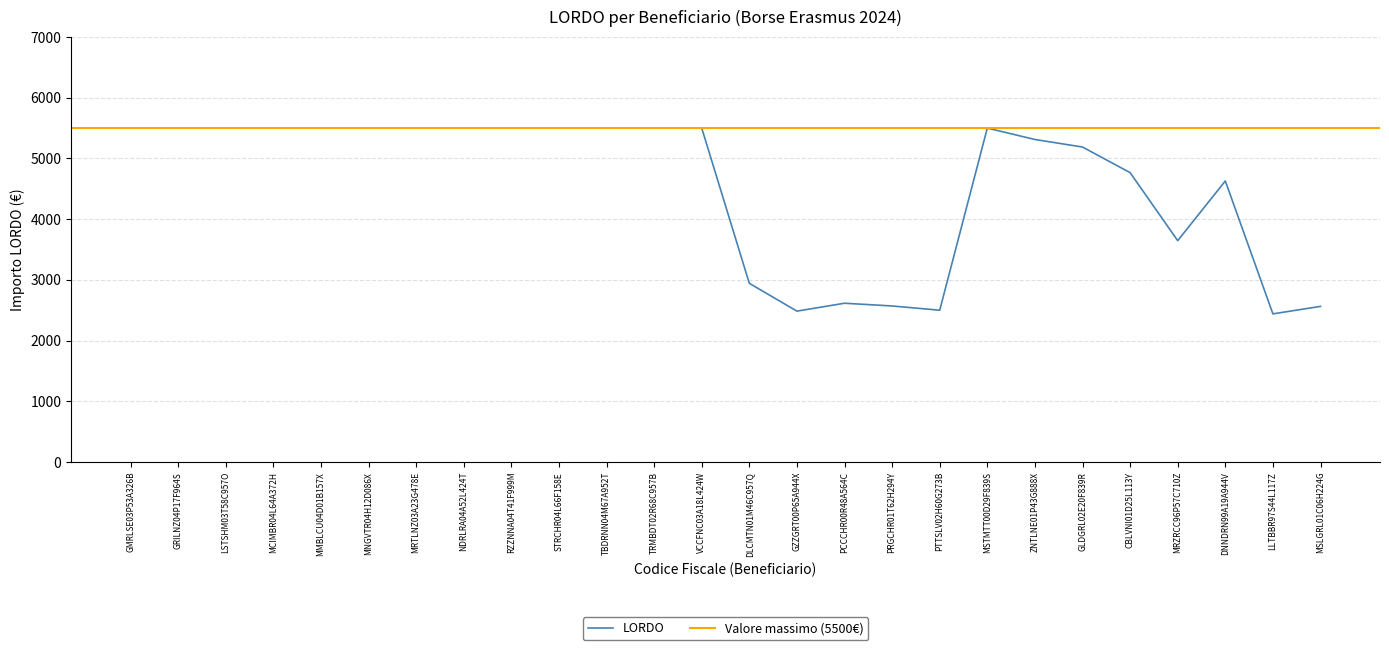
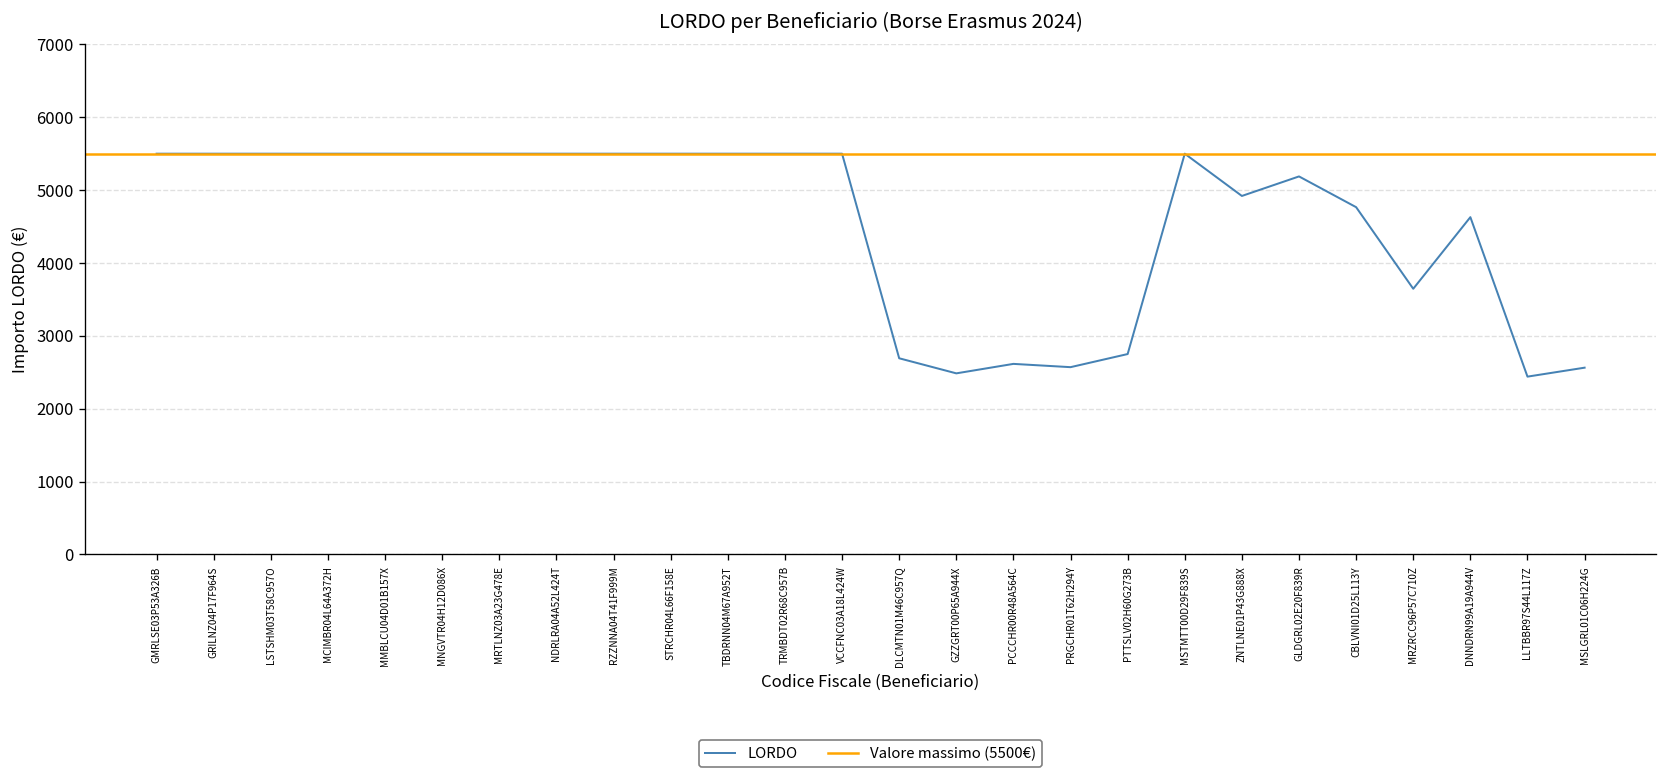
  {
    "GMRLSE03P53A326B": 5500,
    "GRILNZ04P17F964S": 5500,
    "LSTSHM03T58C957O": 5500,
    "MCIMBR04L64A372H": 5500,
    "MMBLCU04D01B157X": 5500,
    "MNGVTR04H12D086X": 5500,
    "MRTLNZ03A23G478E": 5500,
    "NDRLRA04A52L424T": 5500,
    "RZZNNA04T41F999M": 5500,
    "STRCHR04L66F158E": 5500,
    "TBDRNN04M67A952T": 5500,
    "TRMBDT02R68C957B": 5500,
    "VCCFNC03A18L424W": 5500,
-   "DLCMTN01M46C957Q": 2900,
+   "DLCMTN01M46C957Q": 2700,
    "GZZGRT00P65A944X": 2500,
    "PCCCHR00R48A564C": 2600,
    "PRGCHR01T62H294Y": 2600,
-   "PTTSLV02H60G273B": 2500,
+   "PTTSLV02H60G273B": 2800,
    "MSTMTT00D29F839S": 5500,
-   "ZNTLNE01P43G888X": 5300,
+   "ZNTLNE01P43G888X": 4900,
    "GLDGRL02E20F839R": 5200,
    "CBLVNI01D25L113Y": 4800,
    "MRZRCC96P57C710Z": 3600,
    "DNNDRN99A19A944V": 4600,
    "LLTBBR97S44L117Z": 2400,
    "MSLGRL01C06H224G": 2600
  }
